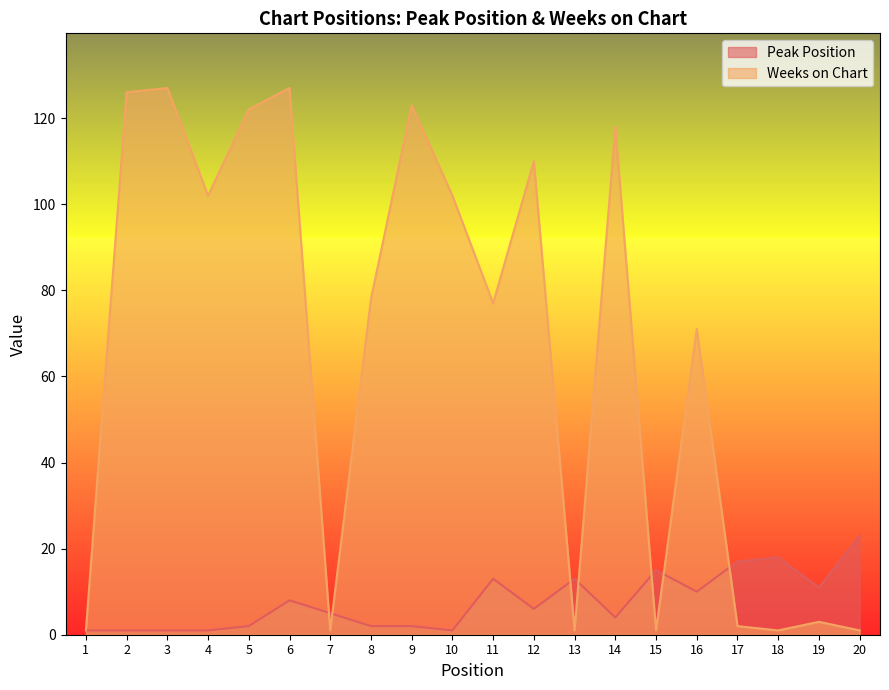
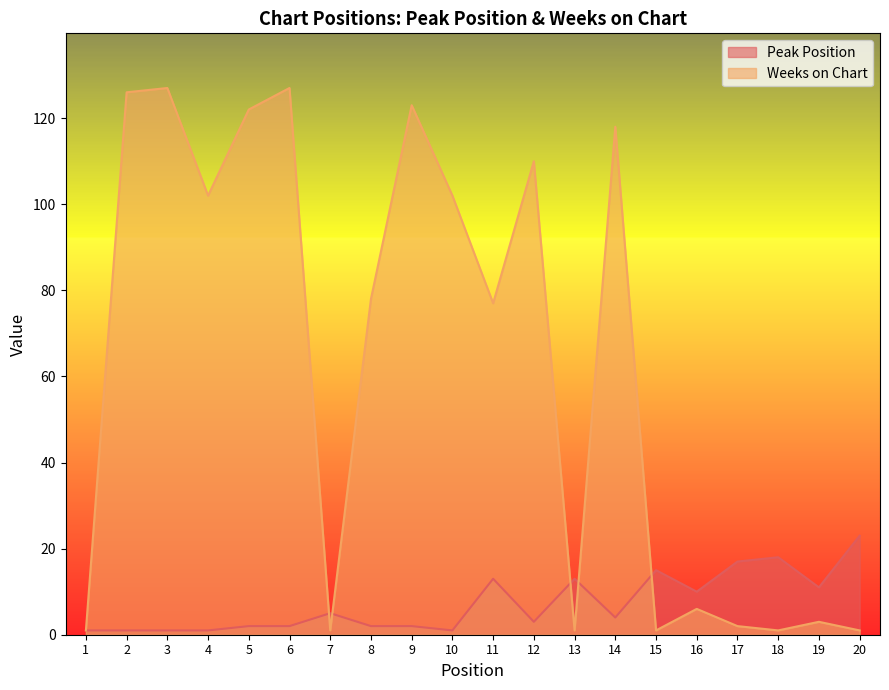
  {
    "Peak Position": {
      "2": 1,
      "3": 1,
      "4": 1,
      "5": 2,
-     "6": 8,
+     "6": 2,
      "7": 5,
      "8": 2,
      "9": 2,
      "10": 1,
      "11": 13,
-     "12": 6,
+     "12": 3,
      "13": 13,
      "14": 4,
      "15": 15,
      "16": 10,
      "17": 17,
      "18": 18,
      "19": 11,
      "20": 23
    },
    "Weeks on Chart": {
      "2": 126,
      "3": 127,
      "4": 102,
      "5": 122,
      "6": 127,
      "7": 1,
      "8": 78,
      "9": 123,
      "10": 102,
      "11": 77,
      "12": 110,
      "13": 1,
      "14": 118,
      "15": 1,
-     "16": 71,
+     "16": 6,
      "17": 2,
      "18": 1,
      "19": 3,
      "20": 1
    }
  }
